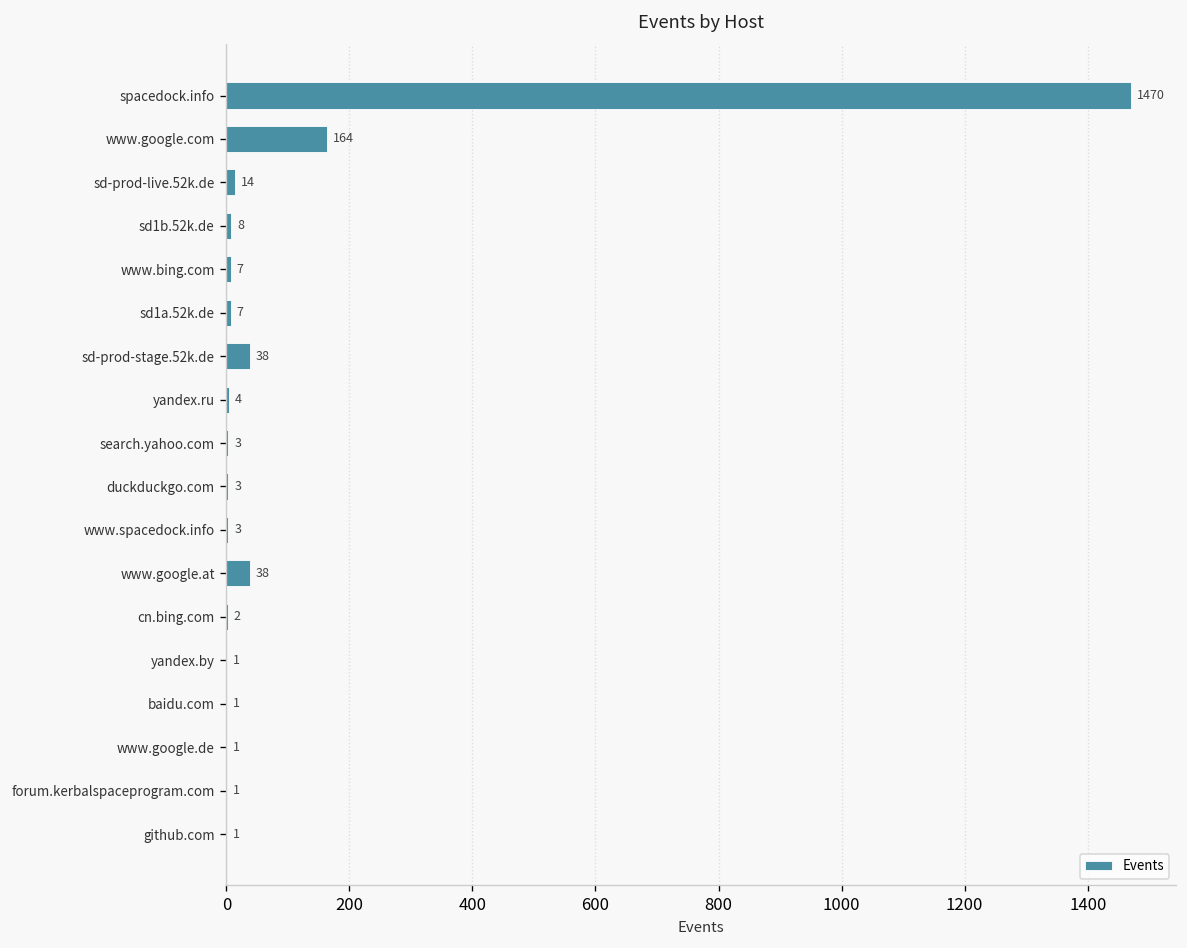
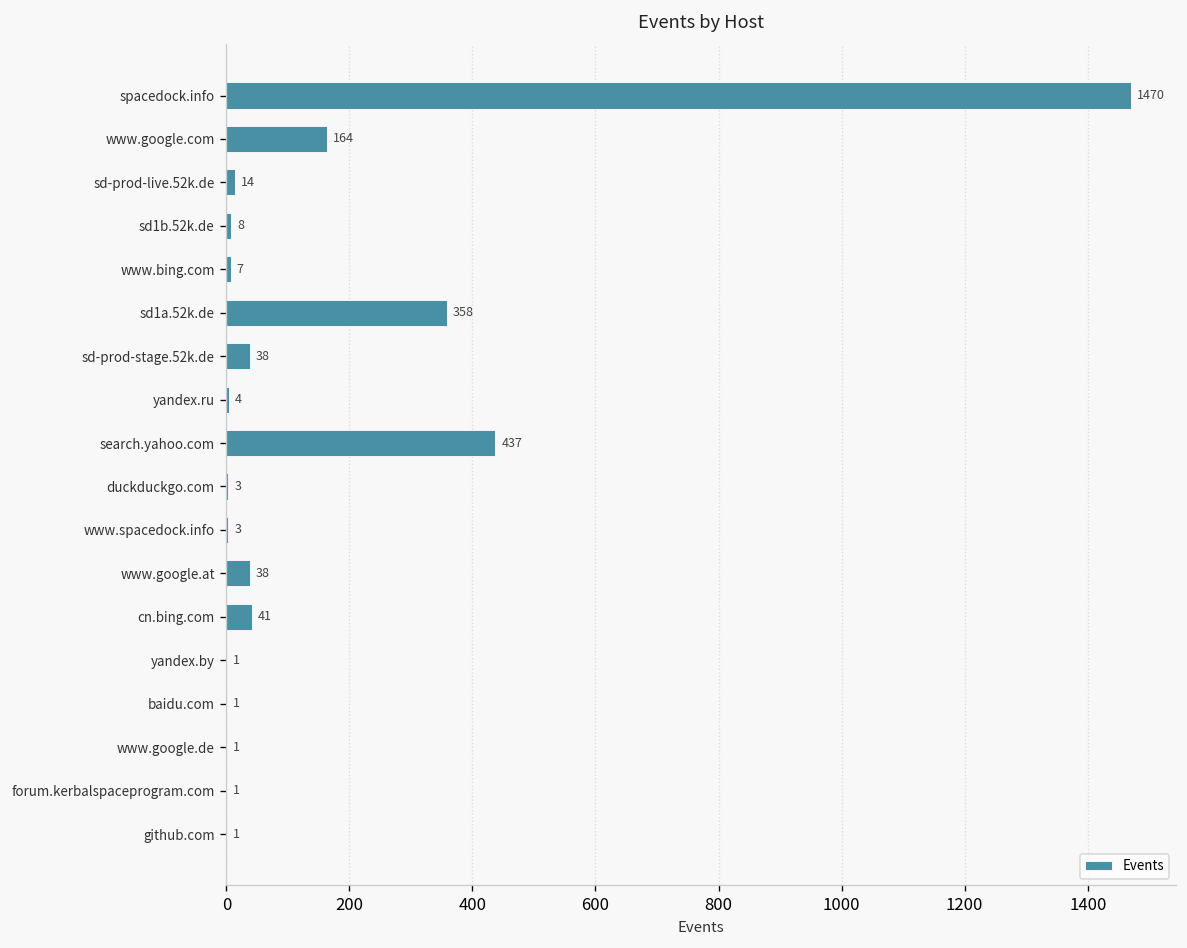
  {
    "spacedock.info": 1470,
    "www.google.com": 164,
    "sd-prod-live.52k.de": 14,
    "sd1b.52k.de": 8,
    "www.bing.com": 7,
-   "sd1a.52k.de": 7,
+   "sd1a.52k.de": 358,
    "sd-prod-stage.52k.de": 38,
    "yandex.ru": 4,
-   "search.yahoo.com": 3,
+   "search.yahoo.com": 437,
    "duckduckgo.com": 3,
    "www.spacedock.info": 3,
    "www.google.at": 38,
-   "cn.bing.com": 2,
+   "cn.bing.com": 41,
    "yandex.by": 1,
    "baidu.com": 1,
    "www.google.de": 1,
    "forum.kerbalspaceprogram.com": 1,
    "github.com": 1
  }
